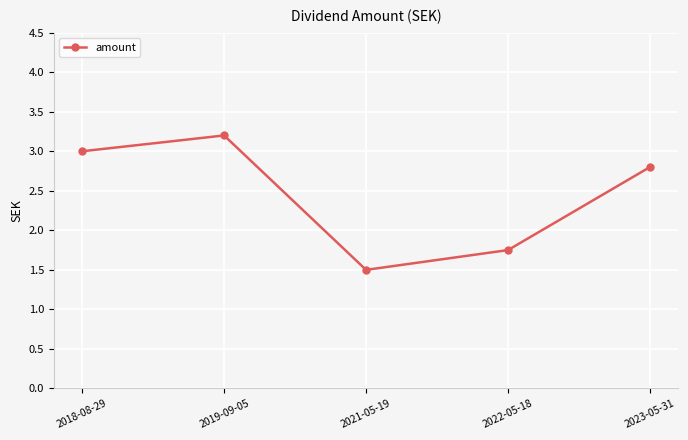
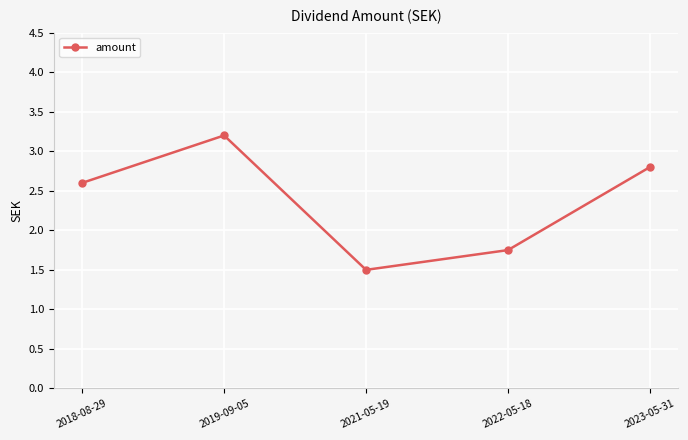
  {
-   "2018-08-29": 3.0,
+   "2018-08-29": 2.6,
    "2019-09-05": 3.2,
    "2021-05-19": 1.5,
    "2022-05-18": 1.8,
    "2023-05-31": 2.8
  }
